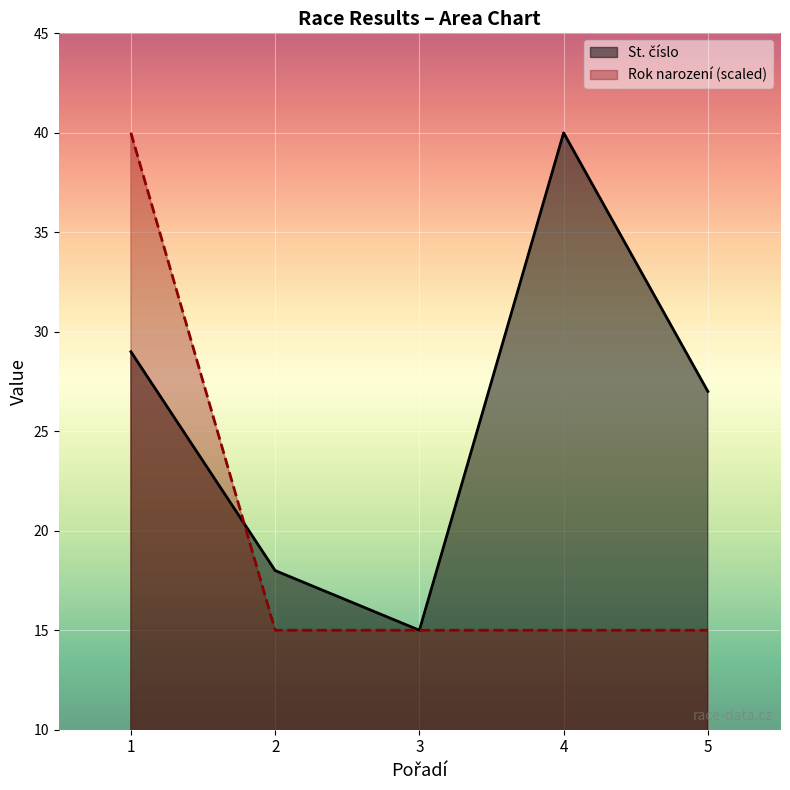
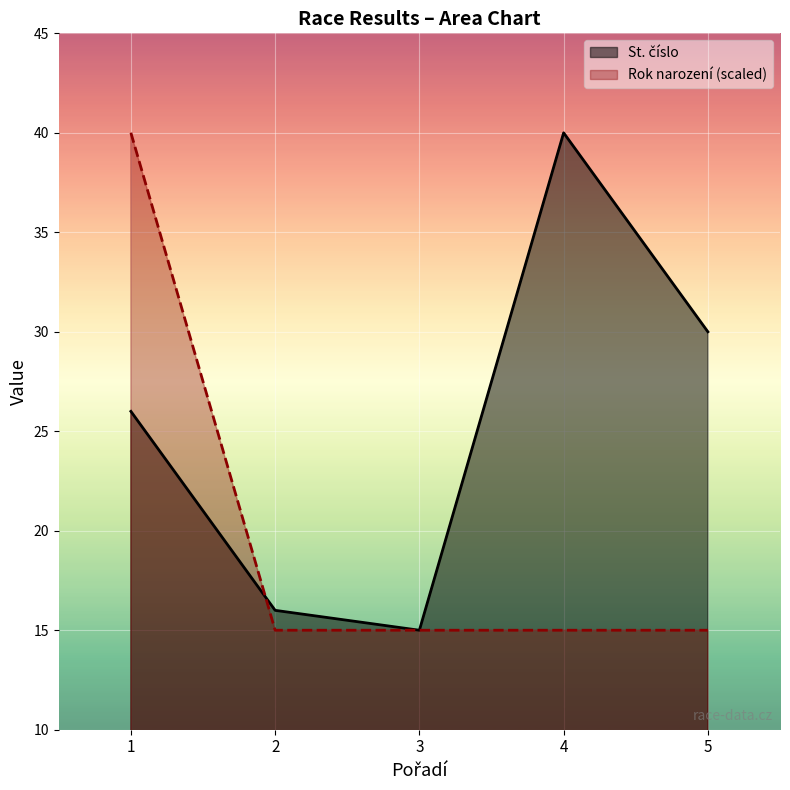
  {
    "St. číslo": {
-     "1": 29,
-     "2": 18,
+     "1": 26,
+     "2": 16,
      "4": 40,
-     "5": 27
+     "5": 30
    },
    "Rok narození (scaled)": {
      "1": 40,
      "2": 15,
      "4": 15,
      "5": 15
    }
  }
